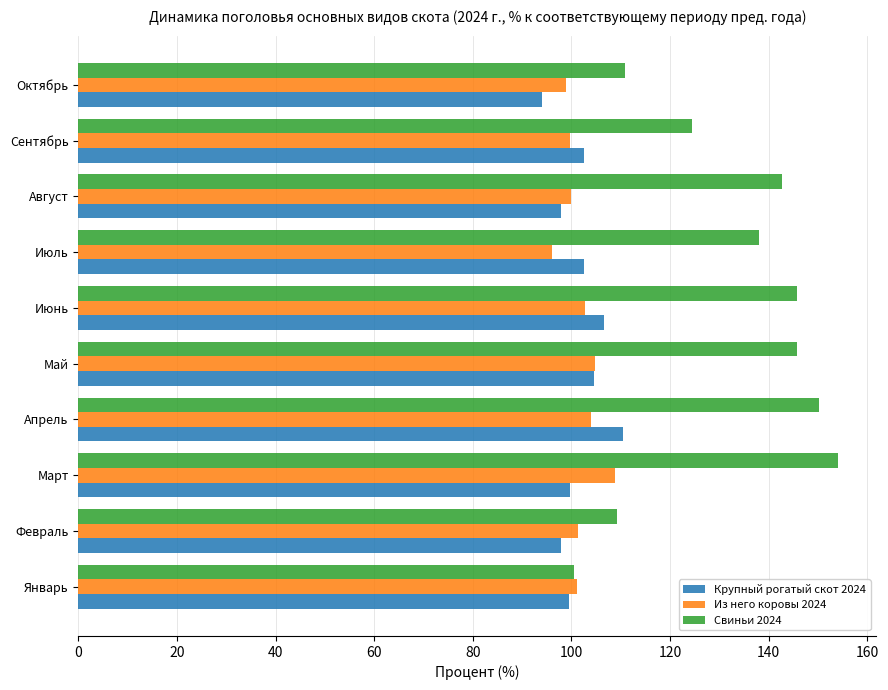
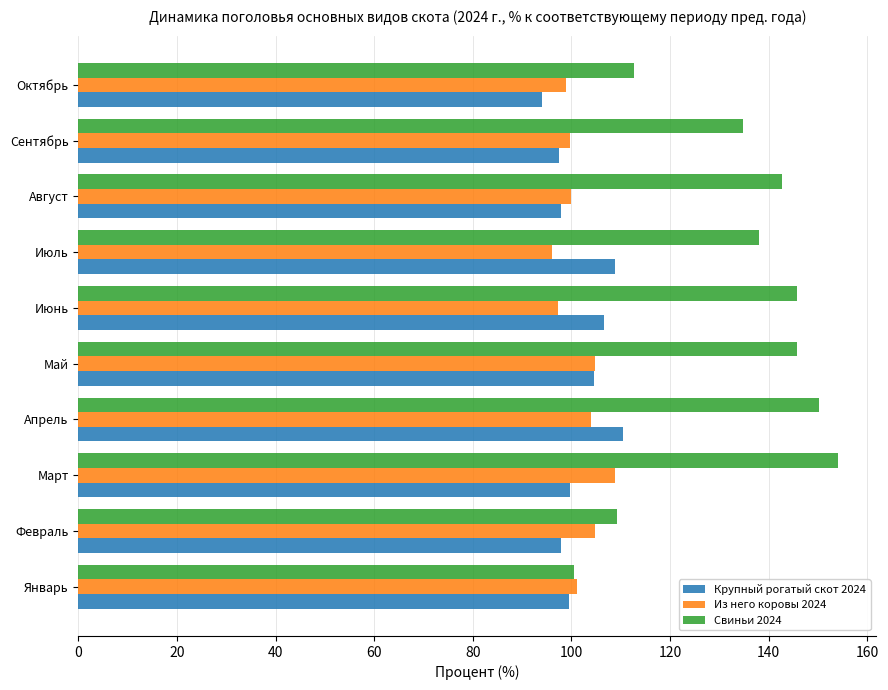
  {
    "Крупный рогатый скот 2024": {
      "Октябрь": 94,
-     "Сентябрь": 103,
+     "Сентябрь": 98,
      "Август": 98,
-     "Июль": 103,
+     "Июль": 109,
      "Июнь": 107,
      "Май": 105,
      "Апрель": 110,
      "Март": 100,
      "Февраль": 98,
      "Январь": 100
    },
    "Из него коровы 2024": {
      "Октябрь": 99,
      "Сентябрь": 100,
      "Август": 100,
      "Июль": 96,
-     "Июнь": 103,
+     "Июнь": 97,
      "Май": 105,
      "Апрель": 104,
      "Март": 109,
-     "Февраль": 101,
+     "Февраль": 105,
      "Январь": 101
    },
    "Свиньи 2024": {
-     "Октябрь": 111,
-     "Сентябрь": 125,
+     "Октябрь": 113,
+     "Сентябрь": 135,
      "Август": 143,
      "Июль": 138,
      "Июнь": 146,
      "Май": 146,
      "Апрель": 150,
      "Март": 154,
      "Февраль": 109,
      "Январь": 101
    }
  }
